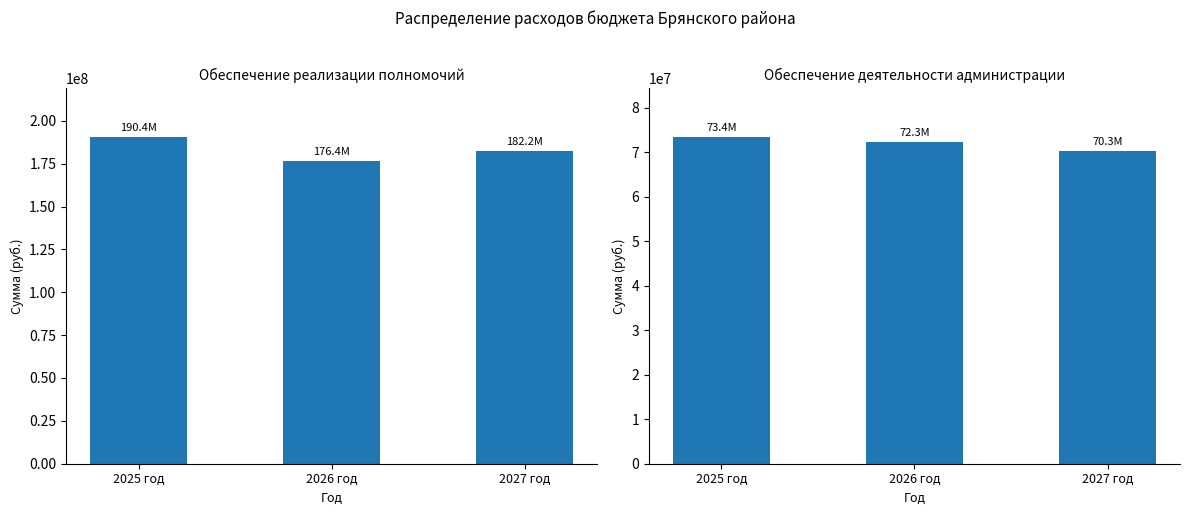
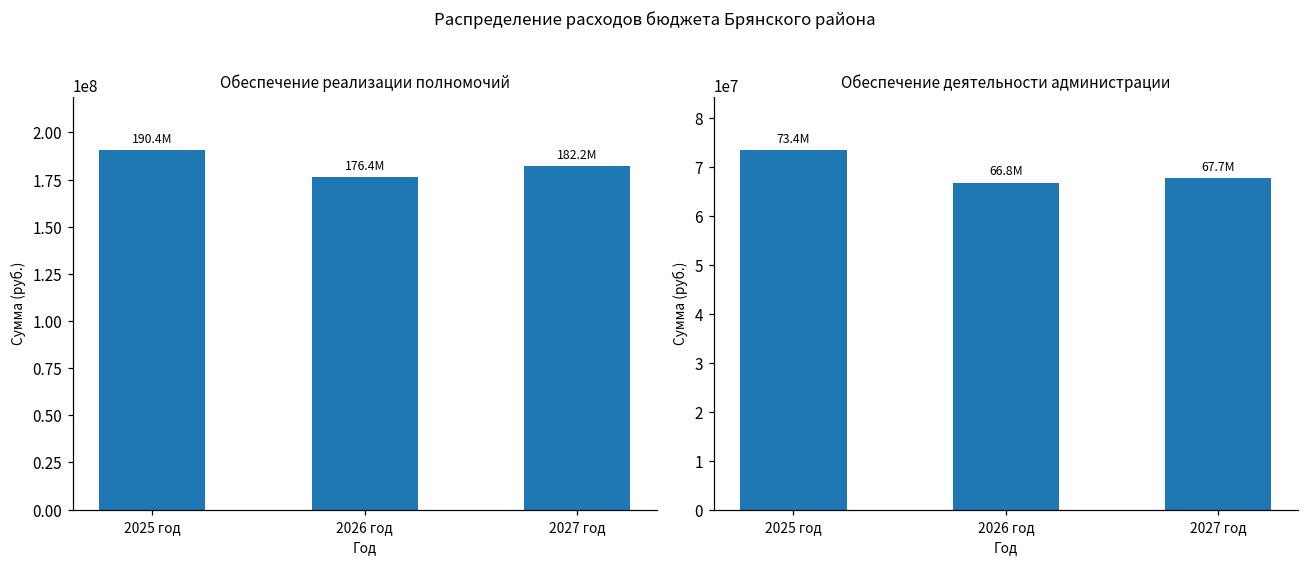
  {
    "Обеспечение реализации полномочий": {
      "2025 год": "190.4M",
      "2026 год": "176.4M",
      "2027 год": "182.2M"
    },
    "Обеспечение деятельности администрации": {
      "2025 год": "73.4M",
-     "2026 год": "72.3M",
-     "2027 год": "70.3M"
+     "2026 год": "66.8M",
+     "2027 год": "67.7M"
    }
  }
